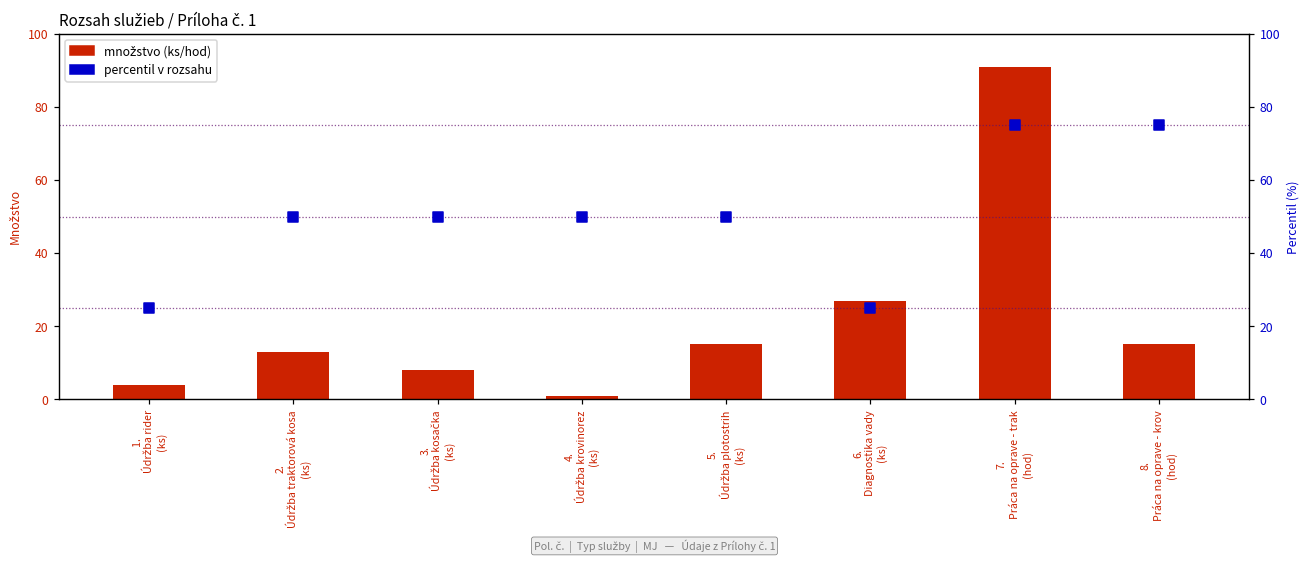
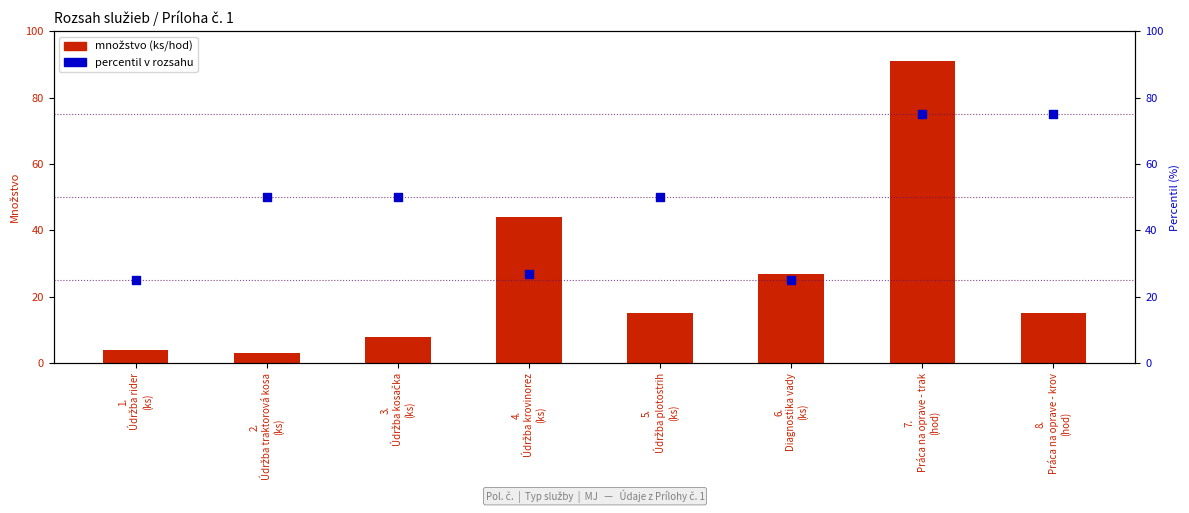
  {
    "množstvo (ks/hod)": {
      "1. Údržba rider (ks)": 4,
-     "2. Údržba traktorová kosa (ks)": 13,
+     "2. Údržba traktorová kosa (ks)": 3,
      "3. Údržba kosačka (ks)": 8,
-     "4. Údržba krovinorez (ks)": 1,
+     "4. Údržba krovinorez (ks)": 44,
      "5. Údržba plotostrih (ks)": 15,
      "6. Diagnostika vady (ks)": 27,
      "7. Práca na oprave - trak (hod)": 91,
      "8. Práca na oprave - krov (hod)": 15
    },
    "percentil v rozsahu": {
-     "4. Údržba krovinorez (ks)": 50
+     "4. Údržba krovinorez (ks)": 27
    }
  }
